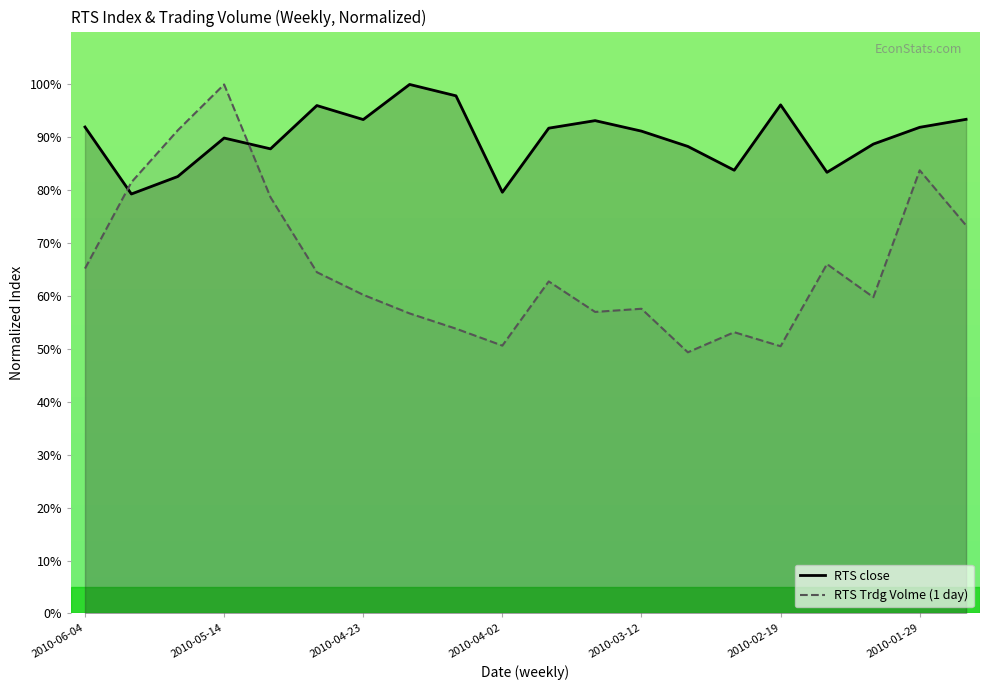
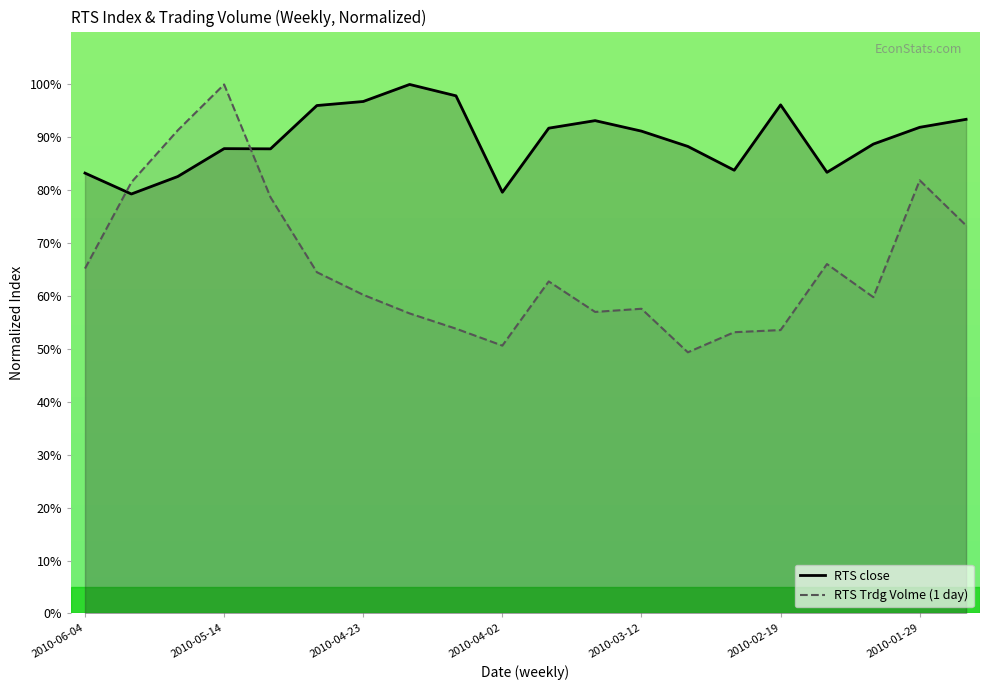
  {
    "RTS close": {
-     "2010-06-04": "92%",
-     "2010-05-14": "90%",
-     "2010-04-23": "93%",
+     "2010-06-04": "83%",
+     "2010-05-14": "88%",
+     "2010-04-23": "97%",
      "2010-04-02": "80%",
      "2010-03-12": "91%",
      "2010-02-19": "96%",
      "2010-01-29": "92%"
    },
    "RTS Trdg Volme (1 day)": {
      "2010-06-04": "65%",
      "2010-05-14": "100%",
      "2010-04-23": "60%",
      "2010-04-02": "51%",
      "2010-03-12": "58%",
-     "2010-02-19": "51%",
-     "2010-01-29": "84%"
+     "2010-02-19": "54%",
+     "2010-01-29": "82%"
    }
  }
